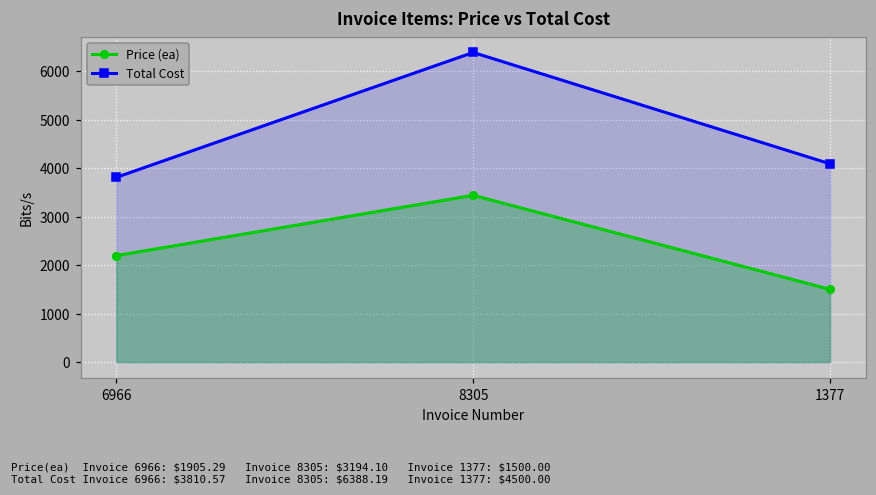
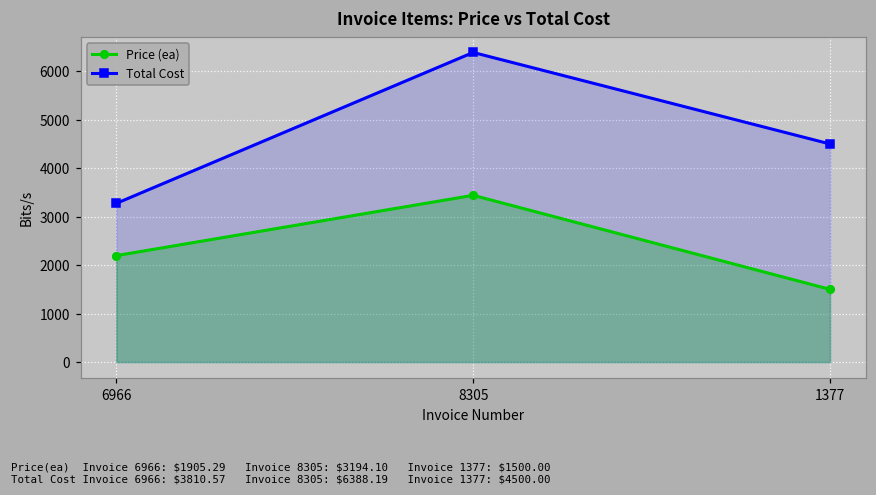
  {
    "Price (ea)": {
      "6966": 2200,
      "8305": 3400,
      "1377": 1500
    },
    "Total Cost": {
-     "6966": 3800,
+     "6966": 3300,
      "8305": 6400,
-     "1377": 4100
+     "1377": 4500
    }
  }
